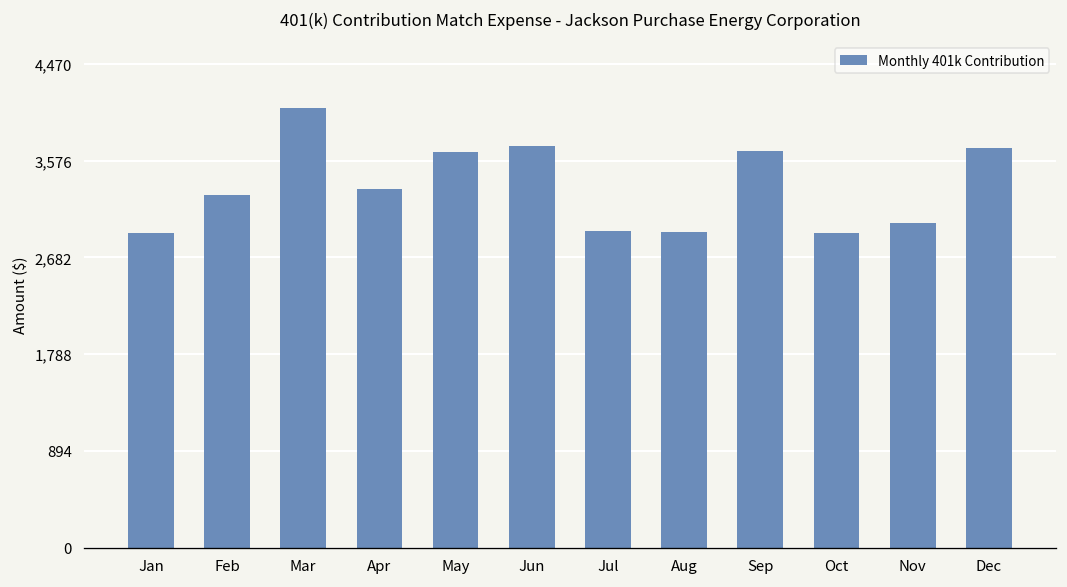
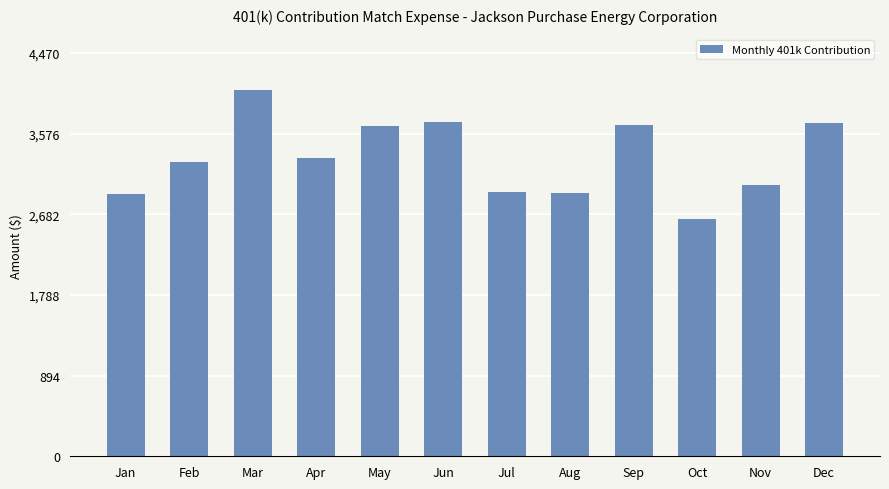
  {
    "Jan": "2,900",
    "Feb": "3,300",
    "Mar": "4,100",
    "Apr": "3,300",
    "May": "3,700",
    "Jun": "3,700",
    "Jul": "2,900",
    "Aug": "2,900",
    "Sep": "3,700",
-   "Oct": "2,900",
+   "Oct": "2,600",
    "Nov": "3,000",
    "Dec": "3,700"
  }
